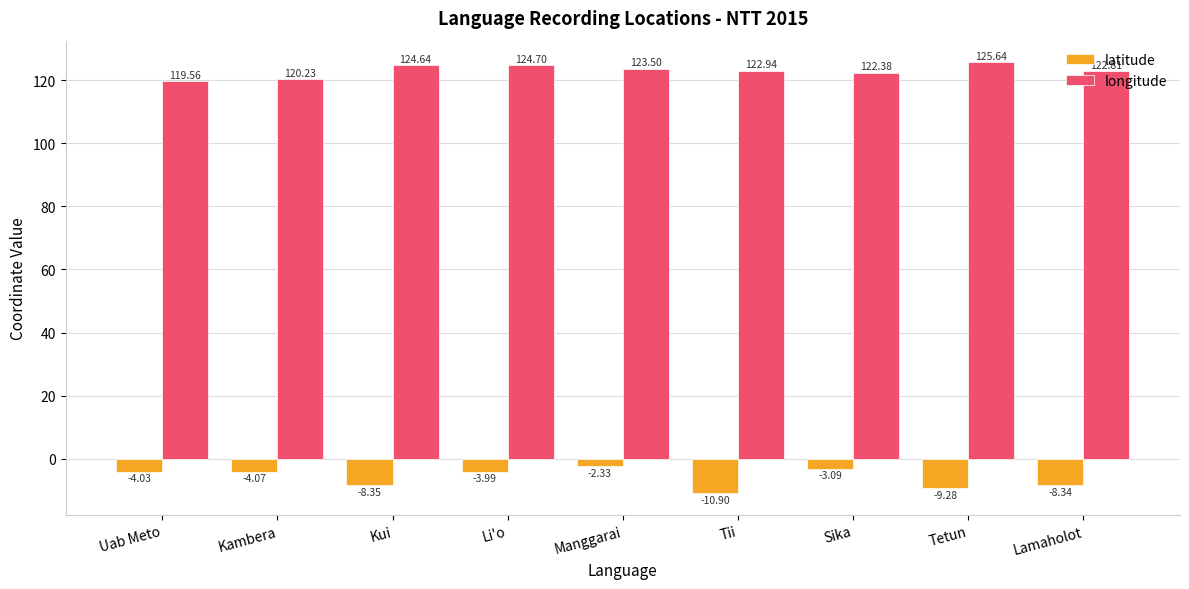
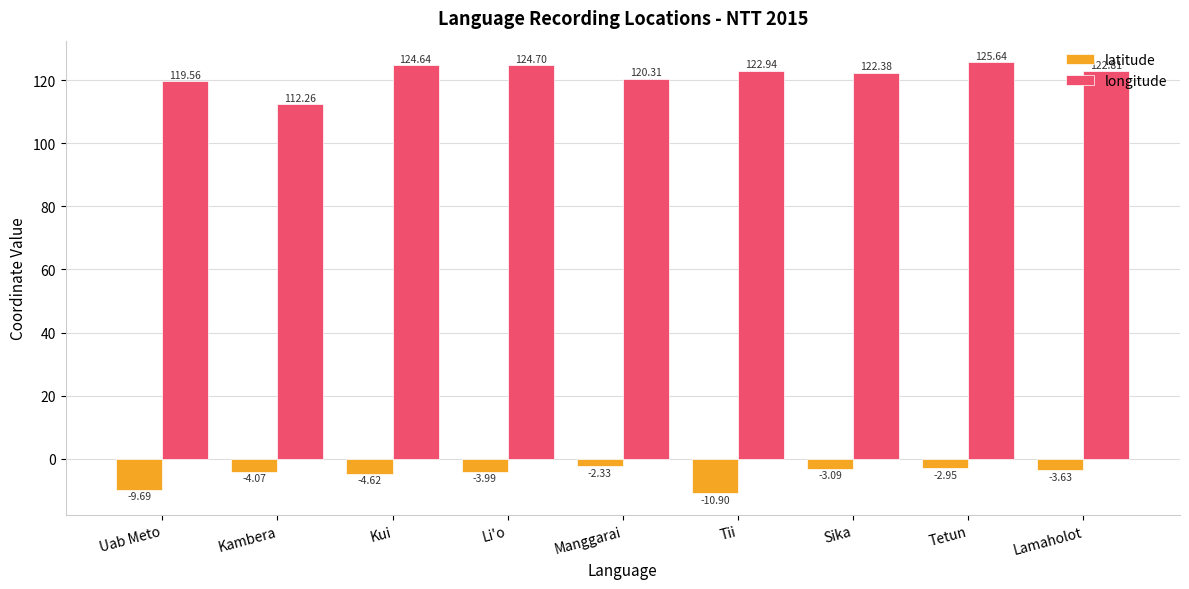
  {
    "latitude": {
-     "Uab Meto": -4.03,
+     "Uab Meto": -9.69,
      "Kambera": -4.07,
-     "Kui": -8.35,
+     "Kui": -4.62,
      "Li'o": -3.99,
      "Manggarai": -2.33,
      "Tii": -10.90,
      "Sika": -3.09,
-     "Tetun": -9.28,
-     "Lamaholot": -8.34
+     "Tetun": -2.95,
+     "Lamaholot": -3.63
    },
    "longitude": {
      "Uab Meto": 119.56,
-     "Kambera": 120.23,
+     "Kambera": 112.26,
      "Kui": 124.64,
      "Li'o": 124.70,
-     "Manggarai": 123.50,
+     "Manggarai": 120.31,
      "Tii": 122.94,
      "Sika": 122.38,
      "Tetun": 125.64,
      "Lamaholot": 122.81
    }
  }
